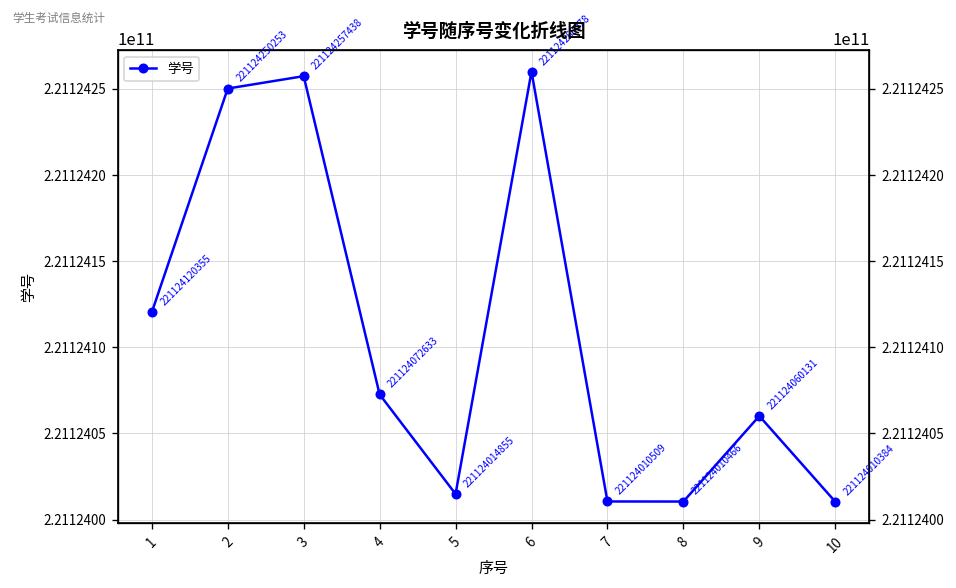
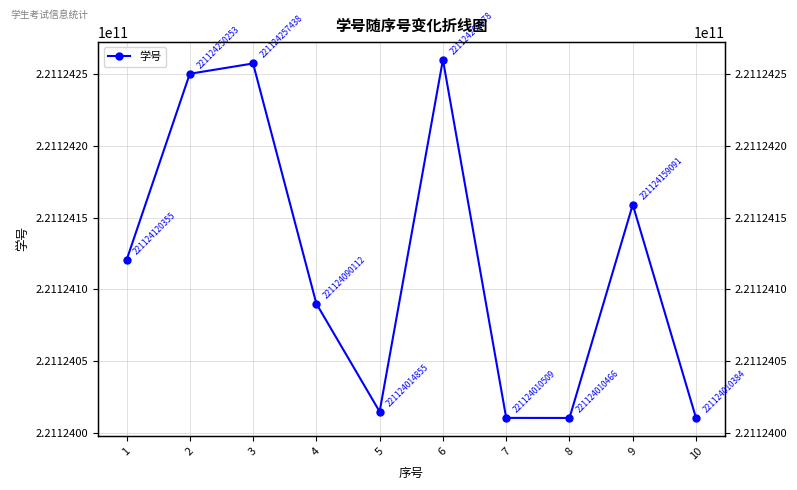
  {
    "1": 221124120355,
    "2": 221124250253,
    "3": 221124257438,
-   "4": 221124072633,
+   "4": 221124090112,
    "5": 221124014855,
    "6": 221124260078,
    "7": 221124010509,
    "8": 221124010466,
-   "9": 221124060131,
+   "9": 221124159091,
    "10": 221124010384
  }
